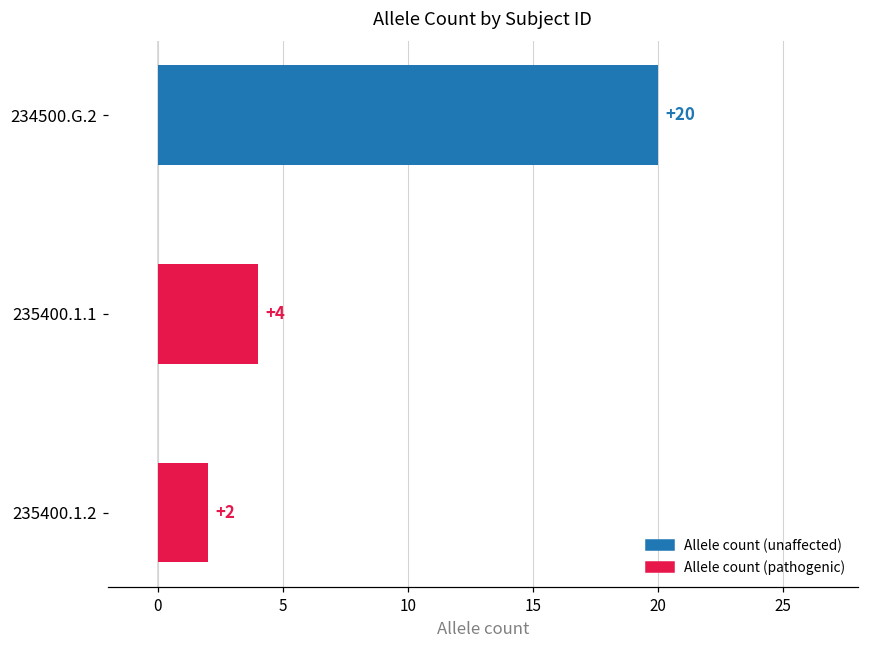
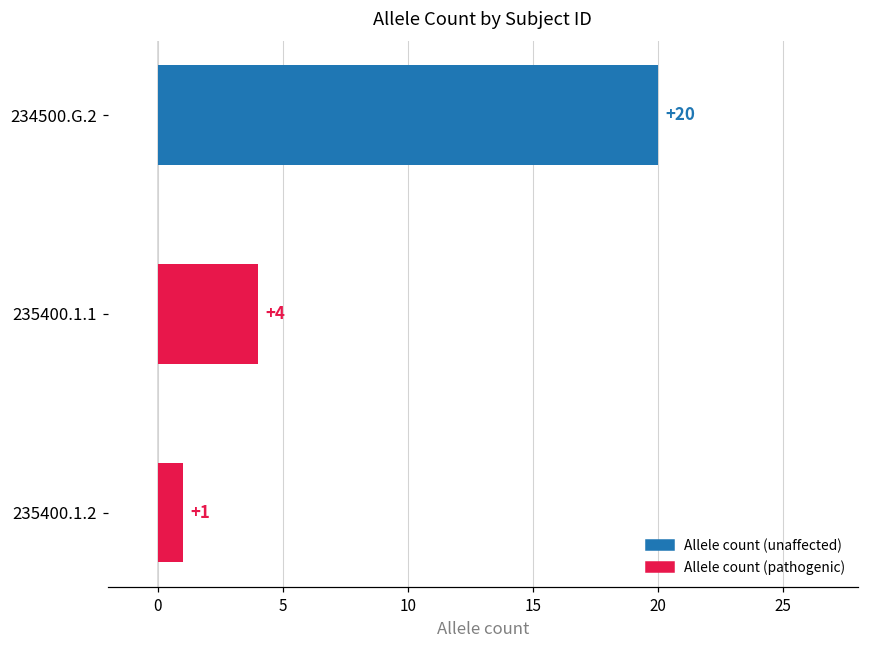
  {
    "234500.G.2": "+20",
    "235400.1.1": "+4",
-   "235400.1.2": "+2"
+   "235400.1.2": "+1"
  }
